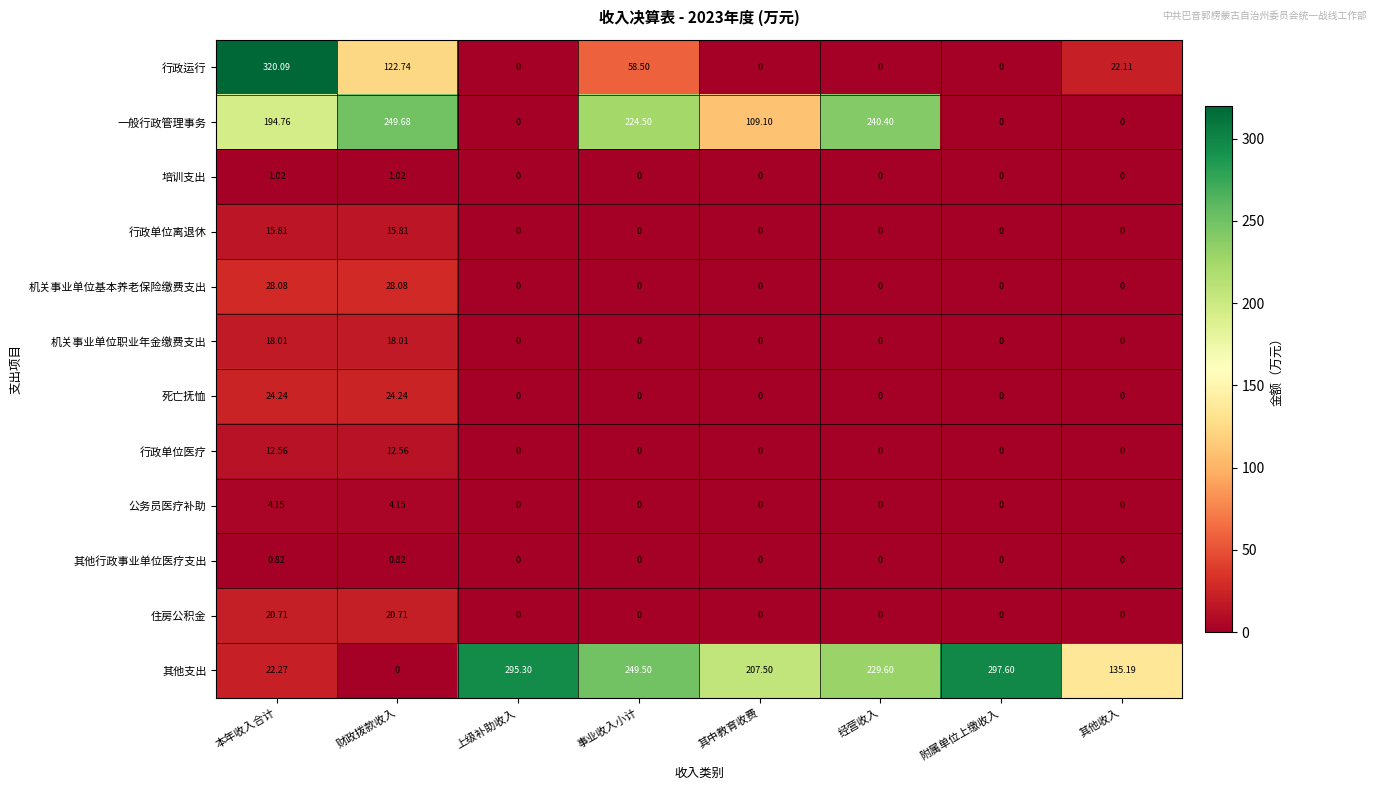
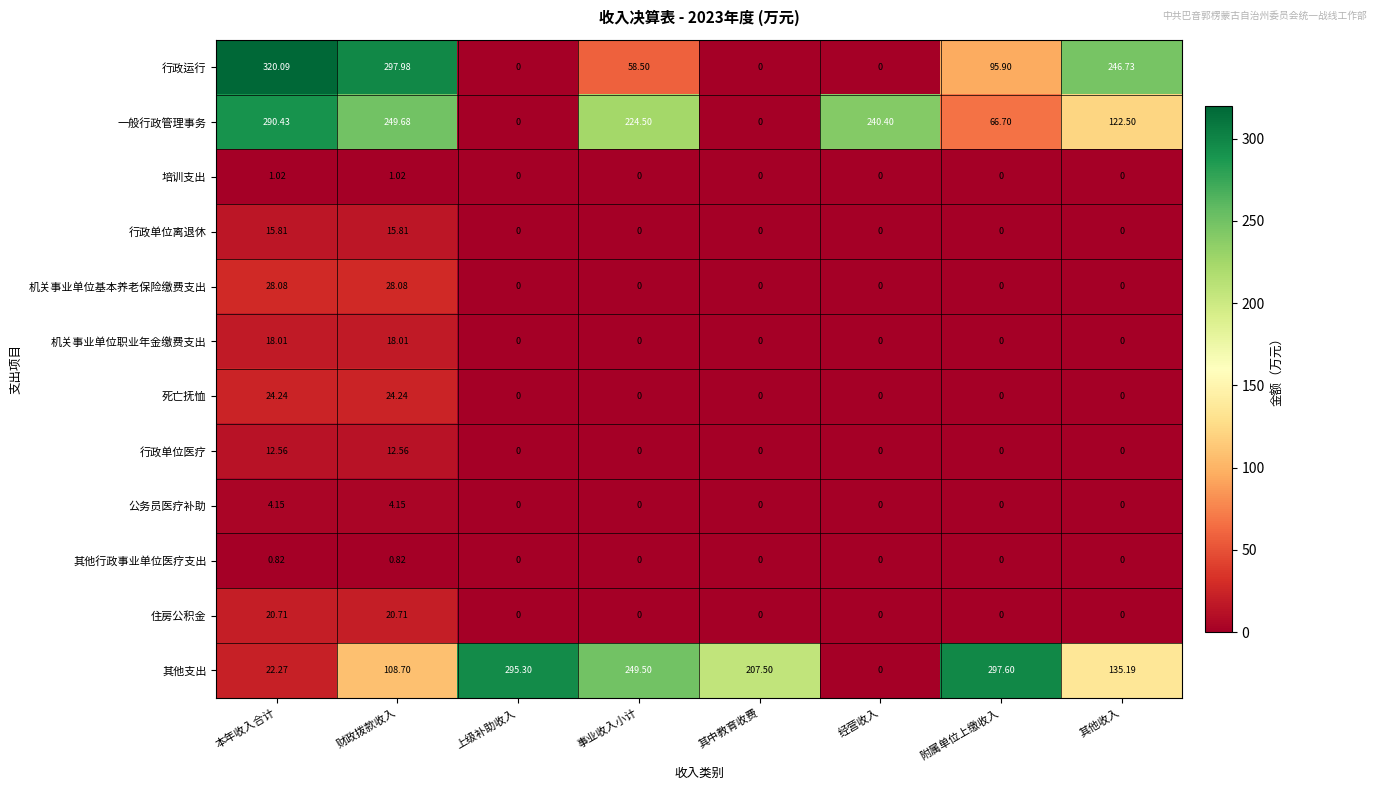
  {
    "行政运行": {
      "本年收入合计": 320.09,
-     "财政拨款收入": 122.74,
+     "财政拨款收入": 297.98,
      "上级补助收入": 0,
      "事业收入小计": 58.50,
      "其中教育收费": 0,
      "经营收入": 0,
-     "附属单位上缴收入": 0,
-     "其他收入": 22.11
+     "附属单位上缴收入": 95.90,
+     "其他收入": 246.73
    },
    "一般行政管理事务": {
-     "本年收入合计": 194.76,
+     "本年收入合计": 290.43,
      "财政拨款收入": 249.68,
      "上级补助收入": 0,
      "事业收入小计": 224.50,
-     "其中教育收费": 109.10,
+     "其中教育收费": 0,
      "经营收入": 240.40,
-     "附属单位上缴收入": 0,
-     "其他收入": 0
+     "附属单位上缴收入": 66.70,
+     "其他收入": 122.50
    },
    "培训支出": {
      "本年收入合计": 1.02,
      "财政拨款收入": 1.02,
      "上级补助收入": 0,
      "事业收入小计": 0,
      "其中教育收费": 0,
      "经营收入": 0,
      "附属单位上缴收入": 0,
      "其他收入": 0
    },
    "行政单位离退休": {
      "本年收入合计": 15.81,
      "财政拨款收入": 15.81,
      "上级补助收入": 0,
      "事业收入小计": 0,
      "其中教育收费": 0,
      "经营收入": 0,
      "附属单位上缴收入": 0,
      "其他收入": 0
    },
    "机关事业单位基本养老保险缴费支出": {
      "本年收入合计": 28.08,
      "财政拨款收入": 28.08,
      "上级补助收入": 0,
      "事业收入小计": 0,
      "其中教育收费": 0,
      "经营收入": 0,
      "附属单位上缴收入": 0,
      "其他收入": 0
    },
    "机关事业单位职业年金缴费支出": {
      "本年收入合计": 18.01,
      "财政拨款收入": 18.01,
      "上级补助收入": 0,
      "事业收入小计": 0,
      "其中教育收费": 0,
      "经营收入": 0,
      "附属单位上缴收入": 0,
      "其他收入": 0
    },
    "死亡抚恤": {
      "本年收入合计": 24.24,
      "财政拨款收入": 24.24,
      "上级补助收入": 0,
      "事业收入小计": 0,
      "其中教育收费": 0,
      "经营收入": 0,
      "附属单位上缴收入": 0,
      "其他收入": 0
    },
    "行政单位医疗": {
      "本年收入合计": 12.56,
      "财政拨款收入": 12.56,
      "上级补助收入": 0,
      "事业收入小计": 0,
      "其中教育收费": 0,
      "经营收入": 0,
      "附属单位上缴收入": 0,
      "其他收入": 0
    },
    "公务员医疗补助": {
      "本年收入合计": 4.15,
      "财政拨款收入": 4.15,
      "上级补助收入": 0,
      "事业收入小计": 0,
      "其中教育收费": 0,
      "经营收入": 0,
      "附属单位上缴收入": 0,
      "其他收入": 0
    },
    "其他行政事业单位医疗支出": {
      "本年收入合计": 0.82,
      "财政拨款收入": 0.82,
      "上级补助收入": 0,
      "事业收入小计": 0,
      "其中教育收费": 0,
      "经营收入": 0,
      "附属单位上缴收入": 0,
      "其他收入": 0
    },
    "住房公积金": {
      "本年收入合计": 20.71,
      "财政拨款收入": 20.71,
      "上级补助收入": 0,
      "事业收入小计": 0,
      "其中教育收费": 0,
      "经营收入": 0,
      "附属单位上缴收入": 0,
      "其他收入": 0
    },
    "其他支出": {
      "本年收入合计": 22.27,
-     "财政拨款收入": 0,
+     "财政拨款收入": 108.70,
      "上级补助收入": 295.30,
      "事业收入小计": 249.50,
      "其中教育收费": 207.50,
-     "经营收入": 229.60,
+     "经营收入": 0,
      "附属单位上缴收入": 297.60,
      "其他收入": 135.19
    }
  }
